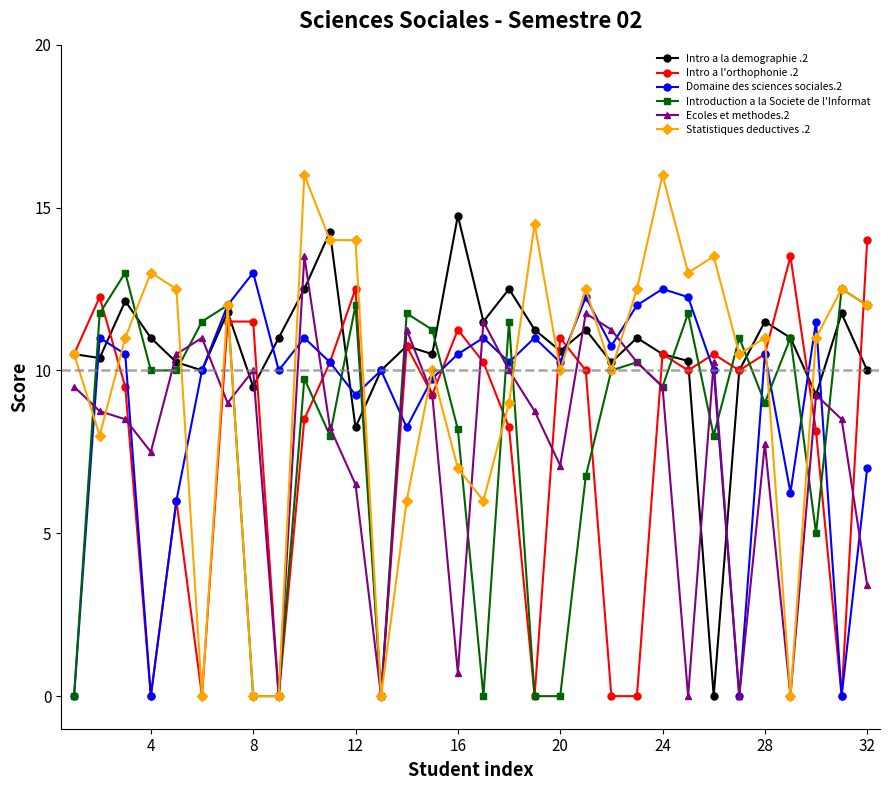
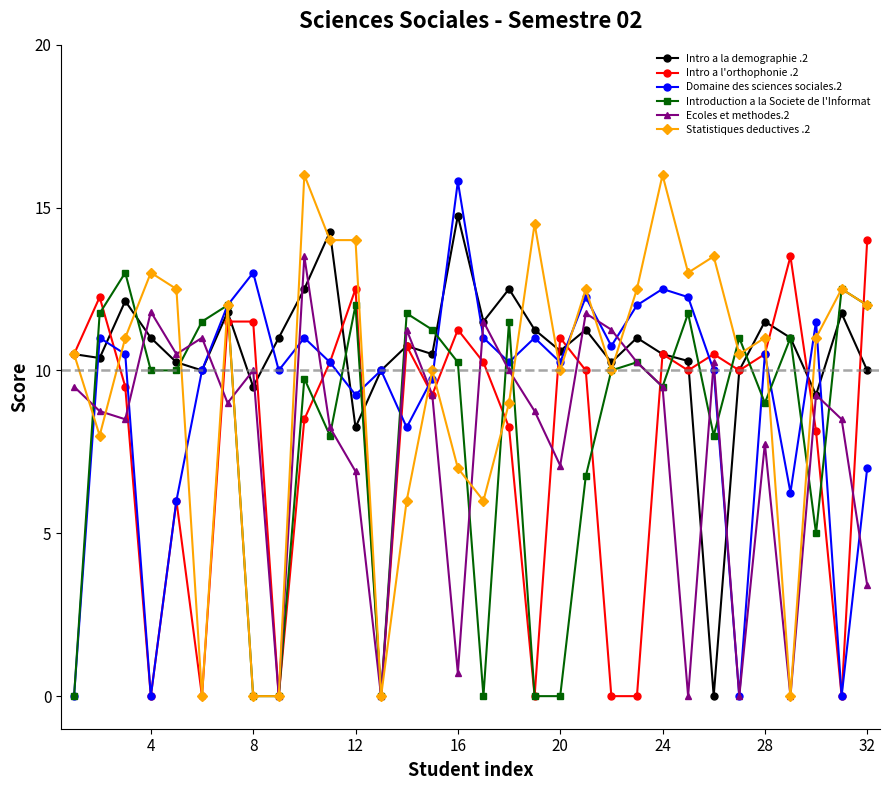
  {
    "Intro a la demographie .2": {
      "4": 11.0,
      "8": 9.5,
      "12": 8.3,
      "16": 14.8,
      "20": 10.6,
      "28": 11.5,
      "32": 10.0
    },
    "Intro a l'orthophonie .2": {
      "8": 11.5,
      "12": 12.5,
      "16": 11.3,
      "20": 11.0,
      "32": 14.0
    },
    "Domaine des sciences sociales.2": {
      "8": 13.0,
      "12": 9.3,
-     "16": 10.5,
+     "16": 15.8,
      "20": 10.3,
      "24": 12.5,
      "32": 7.0
    },
    "Introduction a la Societe de l'Informat": {
      "4": 10.0,
      "12": 12.0,
-     "16": 8.2,
+     "16": 10.3,
      "20": 0.0,
      "28": 9.0
    },
    "Ecoles et methodes.2": {
-     "4": 7.5,
+     "4": 11.8,
      "8": 10.0,
-     "12": 6.5,
+     "12": 6.9,
      "16": 0.7,
      "20": 7.1,
      "28": 7.8,
      "32": 3.4
    },
    "Statistiques deductives .2": {
      "4": 13.0,
      "12": 14.0,
      "16": 7.0,
      "20": 10.0,
      "24": 16.0,
      "28": 11.0
    }
  }
